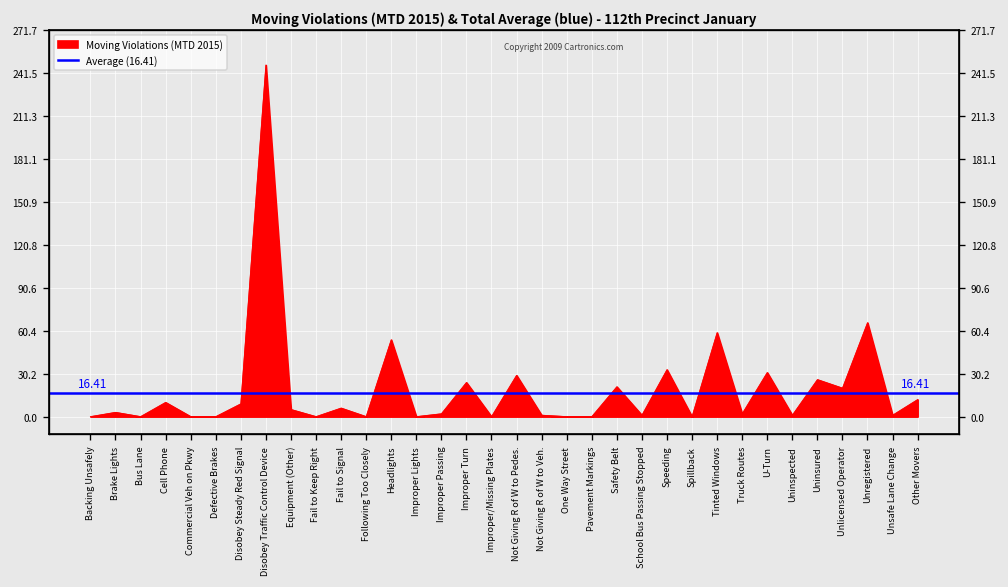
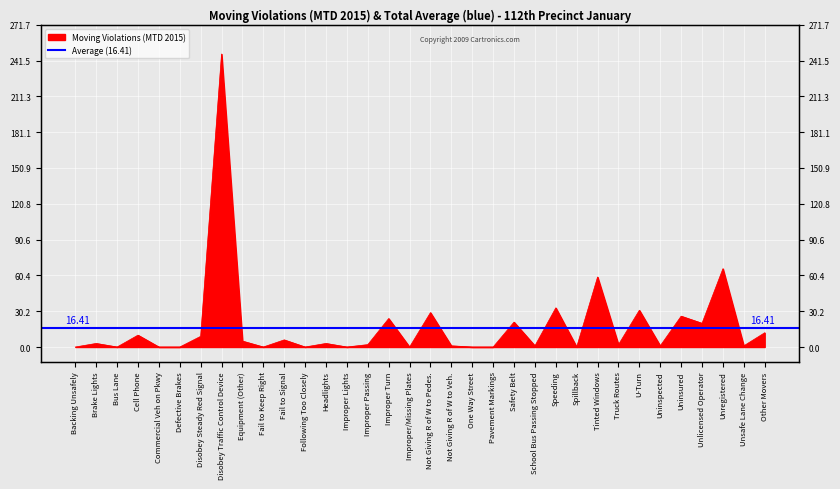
  {
    "Backing Unsafely": 0,
    "Bus Lane": 0,
    "Cell Phone": 10,
    "Commercial Veh on Pkwy": 0,
    "Defective Brakes": 0,
    "Disobey Steady Red Signal": 9,
    "Disobey Traffic Control Device": 247,
    "Equipment (Other)": 5,
    "Fail to Keep Right": 0,
    "Fail to Signal": 6,
    "Following Too Closely": 0,
-   "Headlights": 54,
+   "Headlights": 3,
    "Improper Lights": 0,
    "Improper Passing": 2,
    "Improper Turn": 24,
    "Improper/Missing Plates": 0,
    "Not Giving R of W to Pedes.": 29,
    "Not Giving R of W to Veh.": 1,
    "One Way Street": 0,
    "Pavement Markings": 0,
    "Safety Belt": 21,
    "School Bus Passing Stopped": 1,
    "Speeding": 33,
    "Spillback": 0,
    "Tinted Windows": 59,
    "Truck Routes": 2,
    "U-Turn": 31,
    "Uninspected": 1,
    "Uninsured": 26,
    "Unlicensed Operator": 20,
    "Unregistered": 66,
    "Unsafe Lane Change": 1
  }
